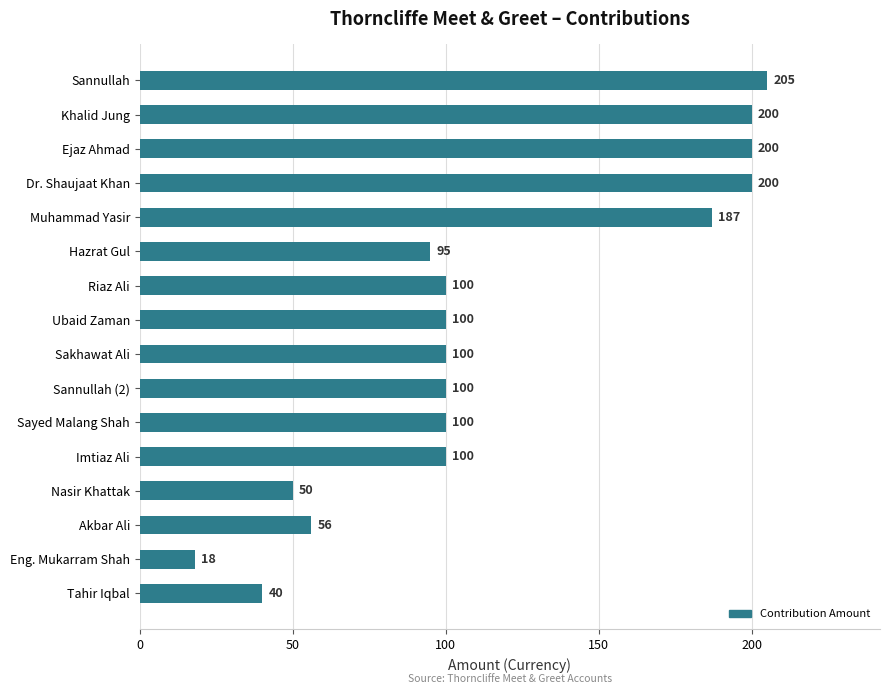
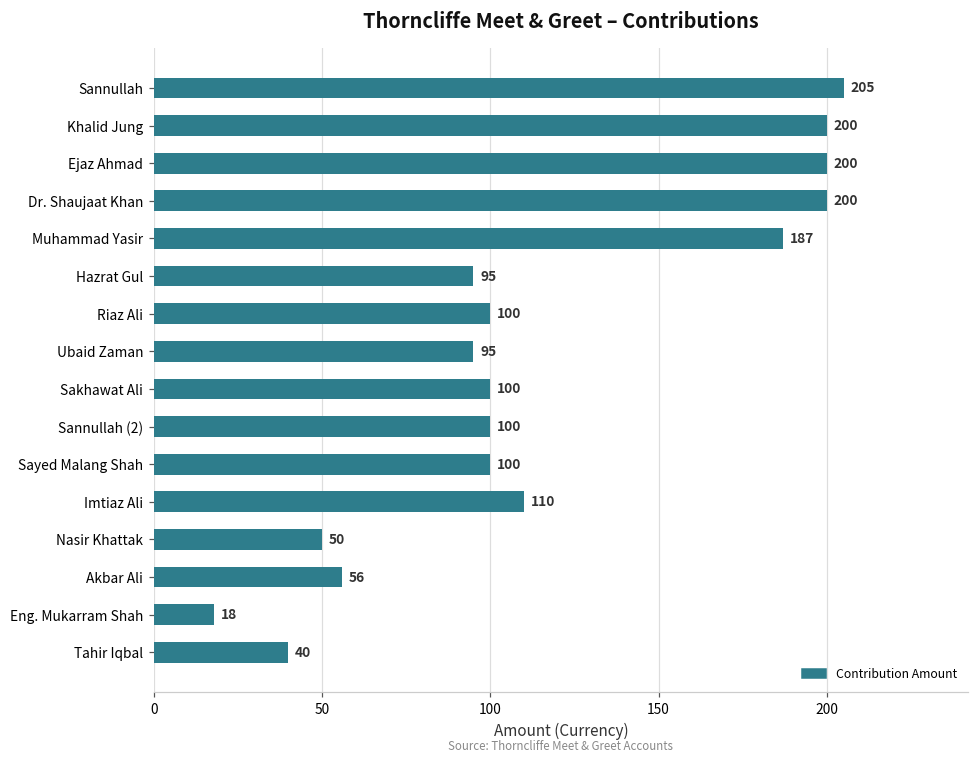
  {
    "Sannullah": 205,
    "Khalid Jung": 200,
    "Ejaz Ahmad": 200,
    "Dr. Shaujaat Khan": 200,
    "Muhammad Yasir": 187,
    "Hazrat Gul": 95,
    "Riaz Ali": 100,
-   "Ubaid Zaman": 100,
+   "Ubaid Zaman": 95,
    "Sakhawat Ali": 100,
    "Sannullah (2)": 100,
    "Sayed Malang Shah": 100,
-   "Imtiaz Ali": 100,
+   "Imtiaz Ali": 110,
    "Nasir Khattak": 50,
    "Akbar Ali": 56,
    "Eng. Mukarram Shah": 18,
    "Tahir Iqbal": 40
  }
